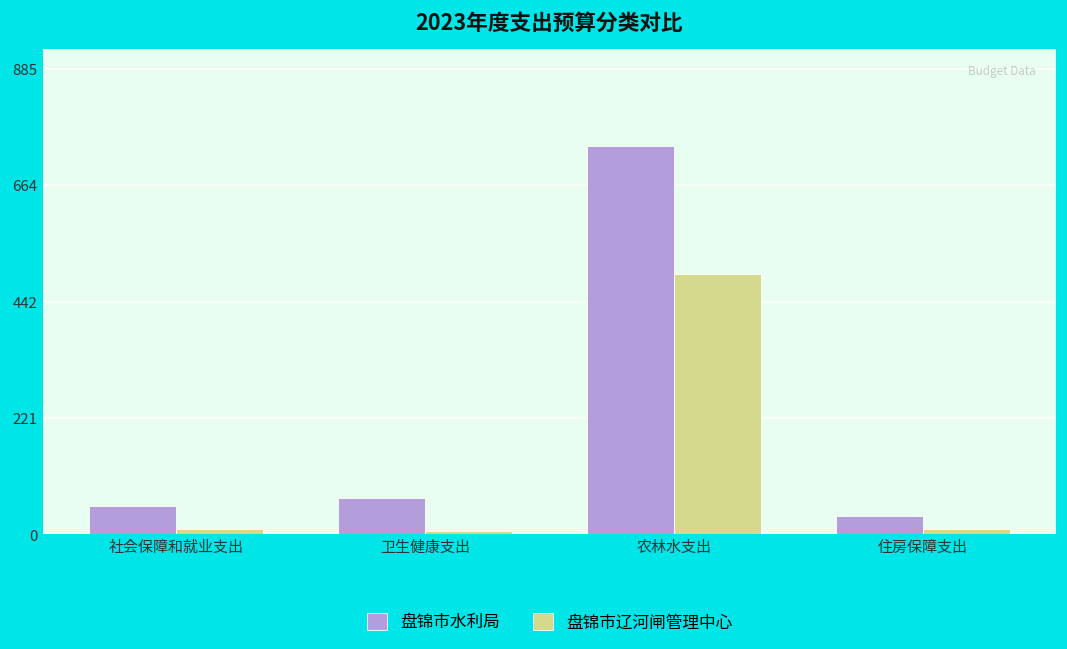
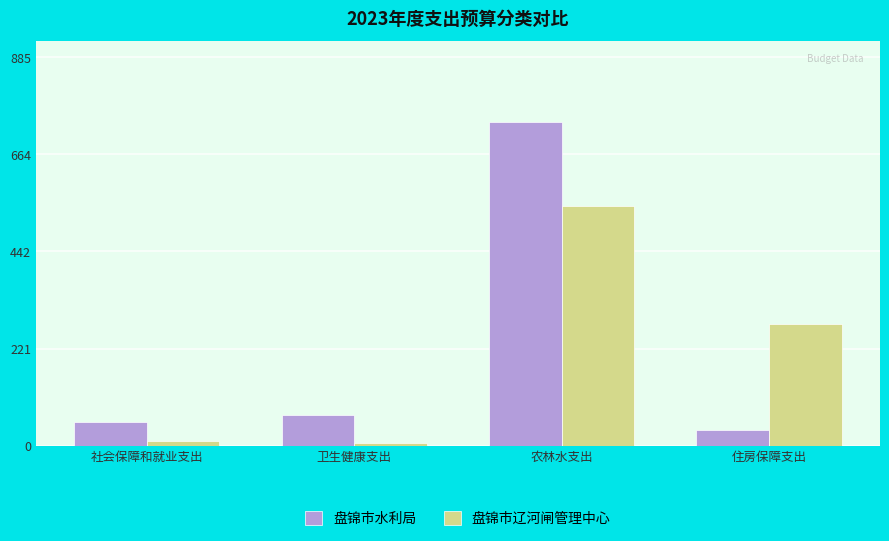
  {
    "盘锦市水利局": {
      "社会保障和就业支出": 50,
      "卫生健康支出": 70,
      "农林水支出": 740,
      "住房保障支出": 40
    },
    "盘锦市辽河闸管理中心": {
      "社会保障和就业支出": 10,
      "卫生健康支出": 10,
-     "农林水支出": 490,
-     "住房保障支出": 10
+     "农林水支出": 550,
+     "住房保障支出": 280
    }
  }
